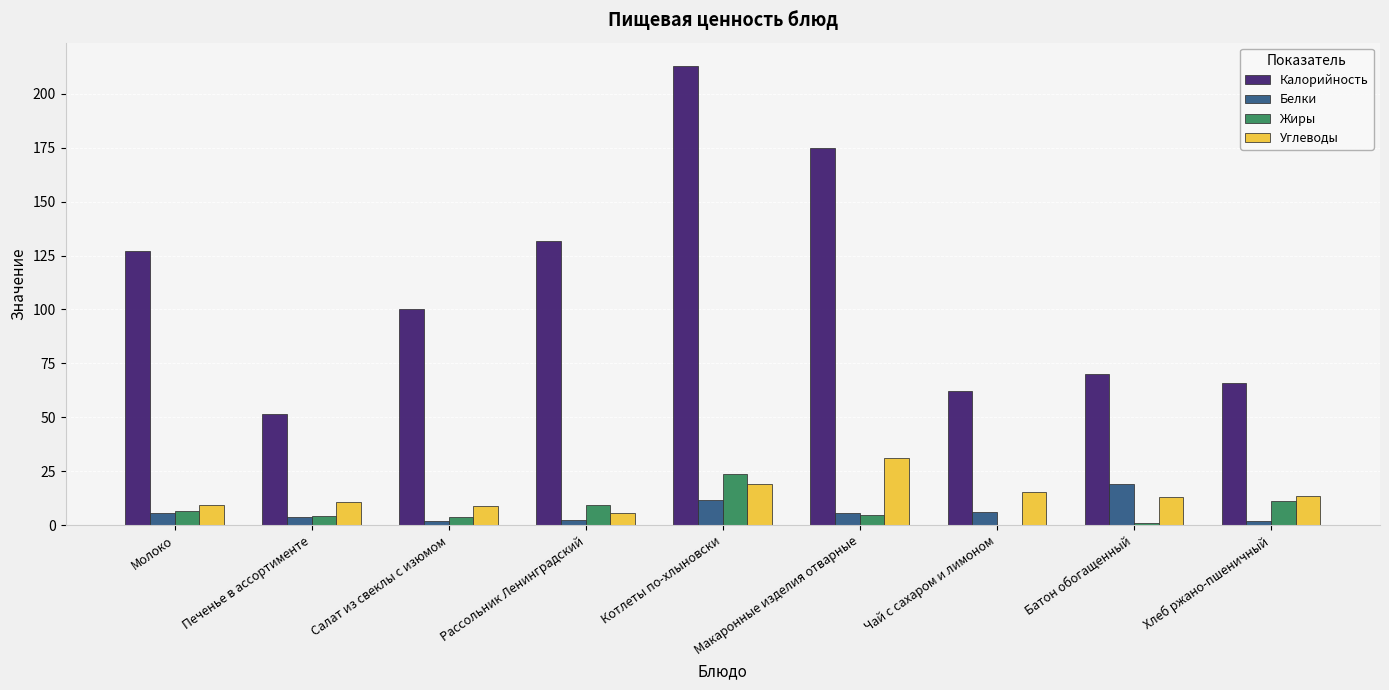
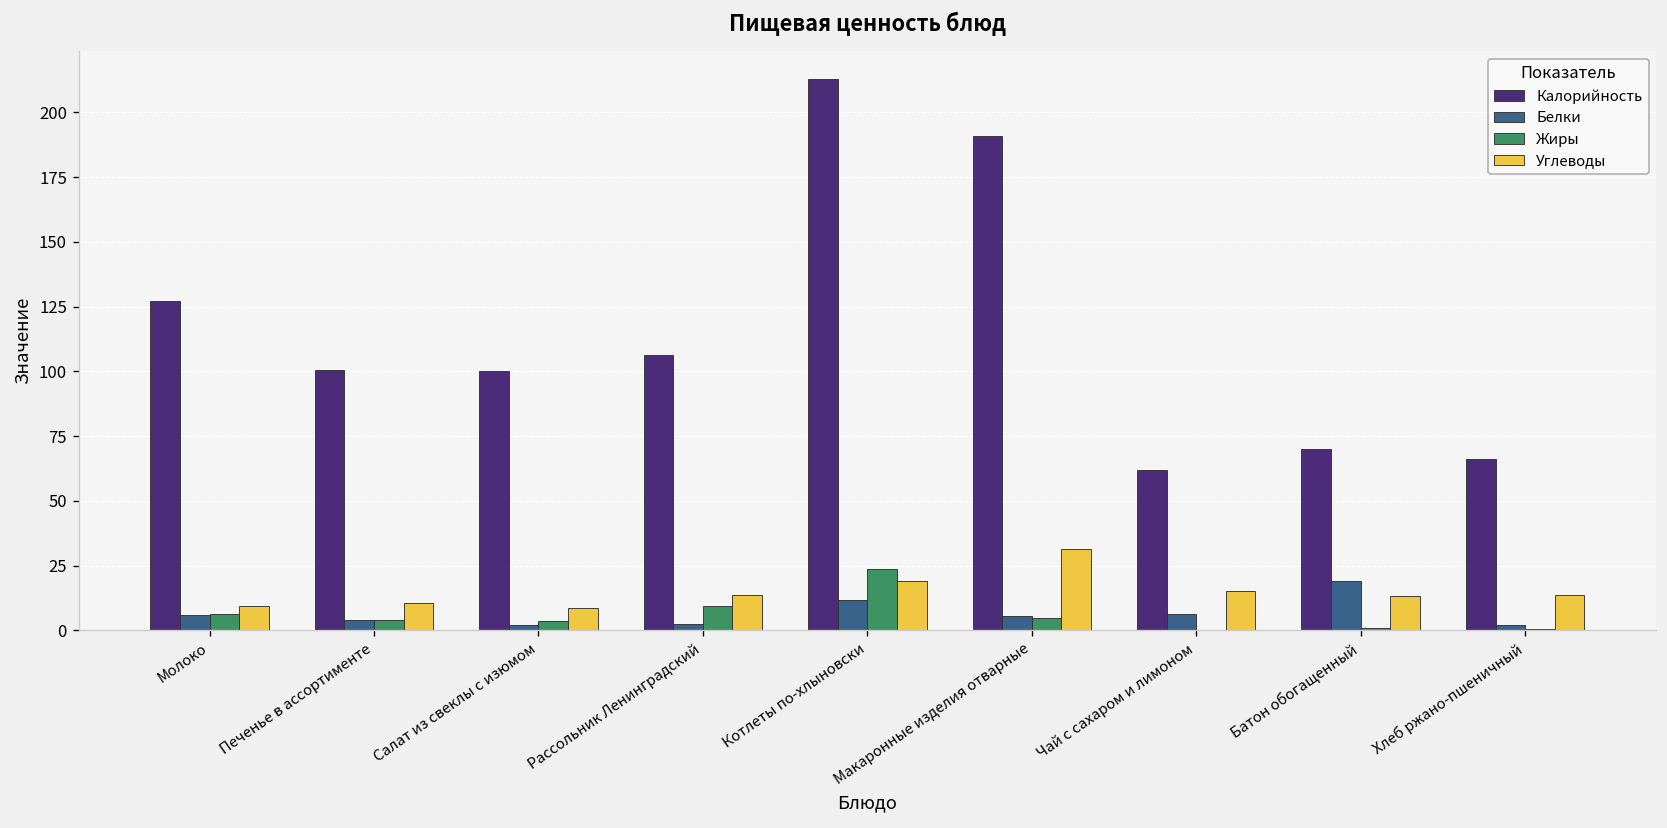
  {
    "Калорийность": {
      "Молоко": 127,
-     "Печенье в ассортименте": 52,
+     "Печенье в ассортименте": 101,
      "Салат из свеклы с изюмом": 100,
-     "Рассольник Ленинградский": 132,
+     "Рассольник Ленинградский": 106,
      "Котлеты по-хлыновски": 213,
-     "Макаронные изделия отварные": 175,
+     "Макаронные изделия отварные": 191,
      "Чай с сахаром и лимоном": 62,
      "Батон обогащенный": 70,
      "Хлеб ржано-пшеничный": 66
    },
    "Белки": {
      "Молоко": 6,
      "Печенье в ассортименте": 4,
      "Салат из свеклы с изюмом": 2,
      "Рассольник Ленинградский": 2,
      "Котлеты по-хлыновски": 12,
      "Макаронные изделия отварные": 6,
      "Чай с сахаром и лимоном": 6,
      "Батон обогащенный": 19,
      "Хлеб ржано-пшеничный": 2
    },
    "Жиры": {
      "Молоко": 6,
      "Печенье в ассортименте": 4,
      "Салат из свеклы с изюмом": 4,
      "Рассольник Ленинградский": 9,
      "Котлеты по-хлыновски": 24,
      "Макаронные изделия отварные": 5,
-     "Хлеб ржано-пшеничный": 11
+     "Хлеб ржано-пшеничный": 0
    },
    "Углеводы": {
      "Молоко": 9,
      "Печенье в ассортименте": 11,
      "Салат из свеклы с изюмом": 9,
-     "Рассольник Ленинградский": 6,
+     "Рассольник Ленинградский": 14,
      "Котлеты по-хлыновски": 19,
      "Макаронные изделия отварные": 31,
      "Чай с сахаром и лимоном": 15,
      "Батон обогащенный": 13,
      "Хлеб ржано-пшеничный": 14
    }
  }
